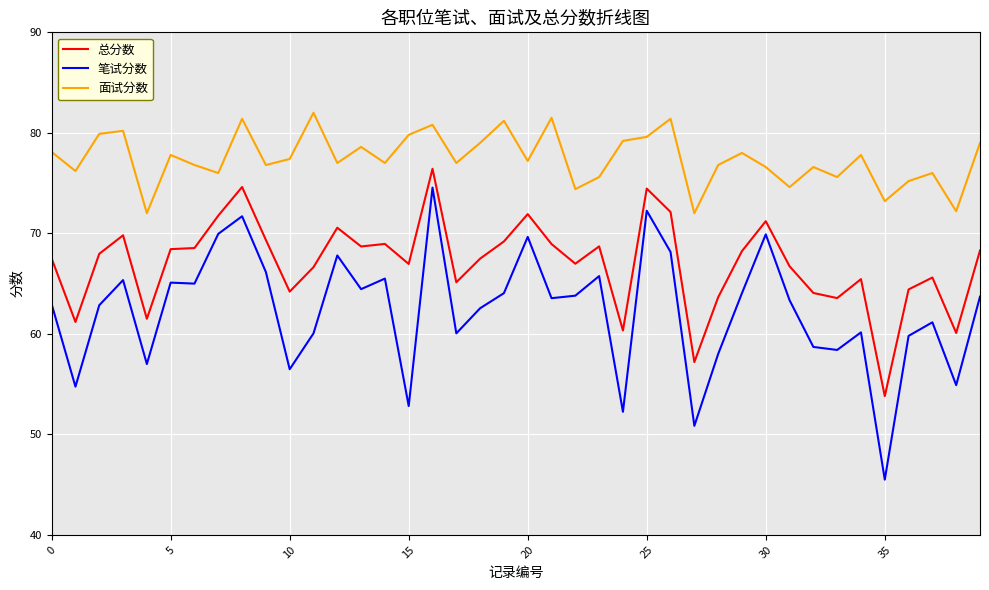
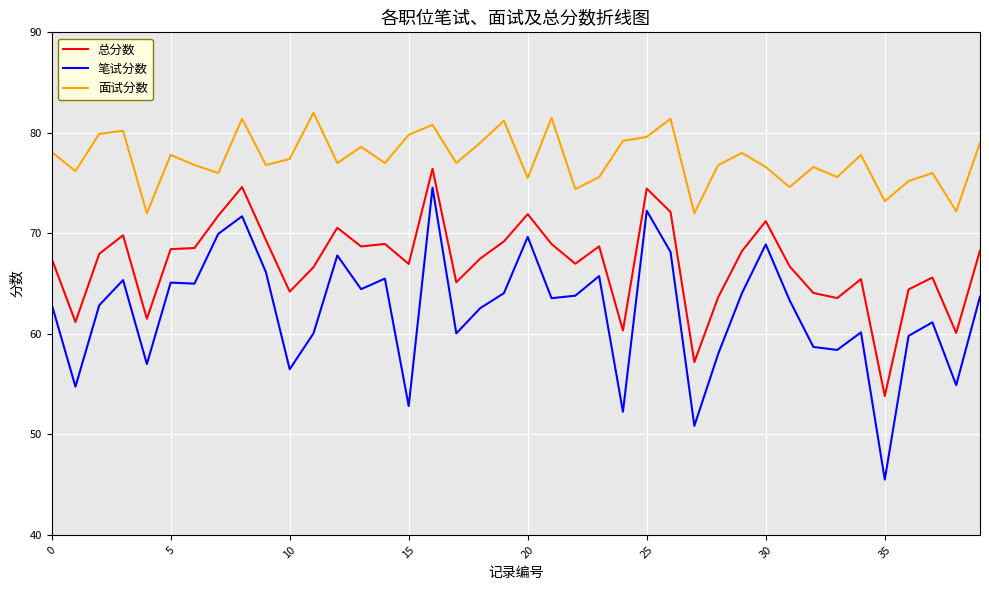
  {
    "总分数": {
      "0": 67.5,
      "5": 68.4,
      "10": 64.2,
      "15": 67.0,
      "20": 71.9,
      "25": 74.5,
      "30": 71.2,
      "35": 53.8
    },
    "笔试分数": {
      "0": 63.0,
      "5": 65.1,
      "10": 56.5,
      "15": 52.8,
      "20": 69.7,
      "25": 72.3,
-     "30": 69.9,
+     "30": 68.9,
      "35": 45.5
    },
    "面试分数": {
      "0": 78.1,
      "5": 77.8,
      "10": 77.4,
      "15": 79.8,
-     "20": 77.2,
+     "20": 75.5,
      "25": 79.6,
      "30": 76.6,
      "35": 73.2
    }
  }
